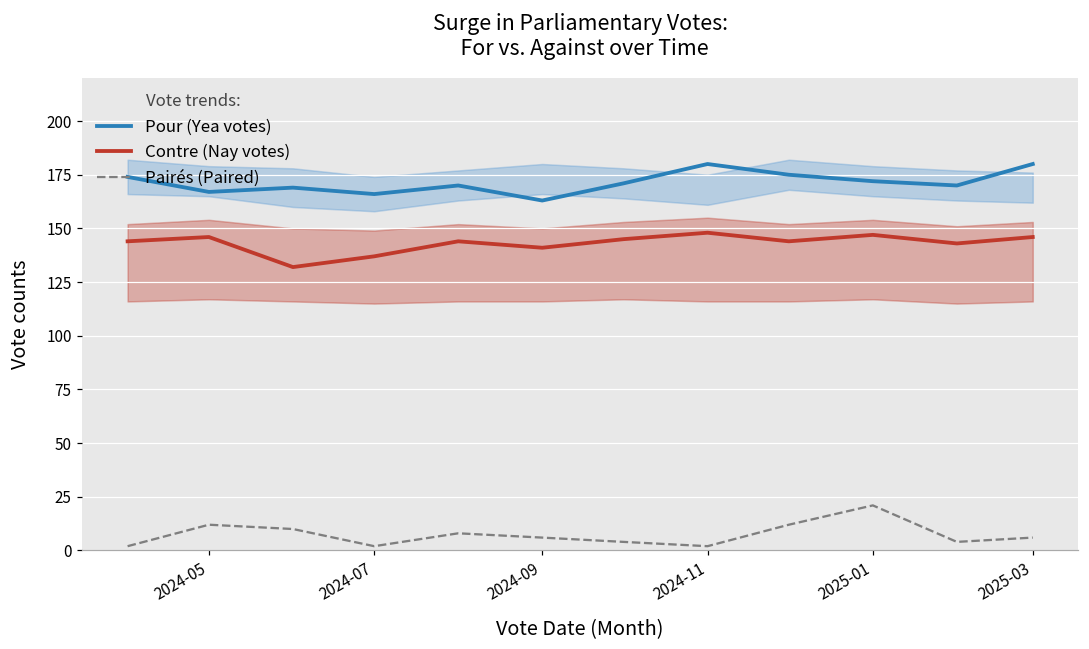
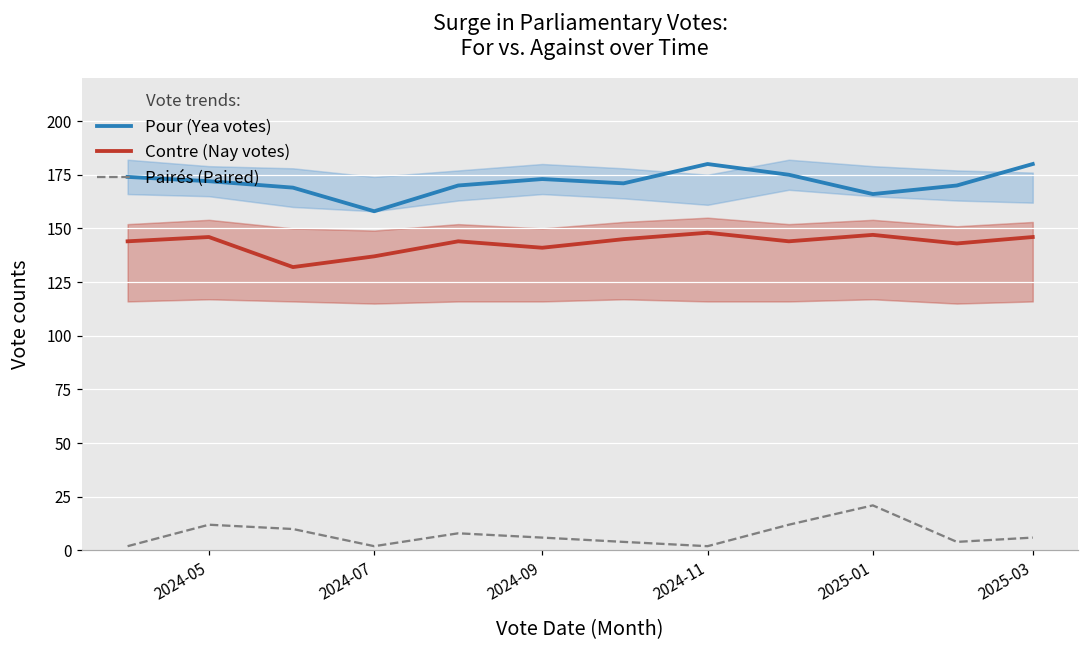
  {
    "Pour (Yea votes)": {
-     "2024-05": 167,
-     "2024-07": 166,
-     "2024-09": 163,
+     "2024-05": 172,
+     "2024-07": 158,
+     "2024-09": 173,
      "2024-11": 180,
-     "2025-01": 172,
+     "2025-01": 166,
      "2025-03": 180
    },
    "Pairés (Paired)": {
      "2024-05": 12,
      "2024-07": 2,
      "2024-09": 6,
      "2024-11": 2,
      "2025-01": 21,
      "2025-03": 6
    }
  }
